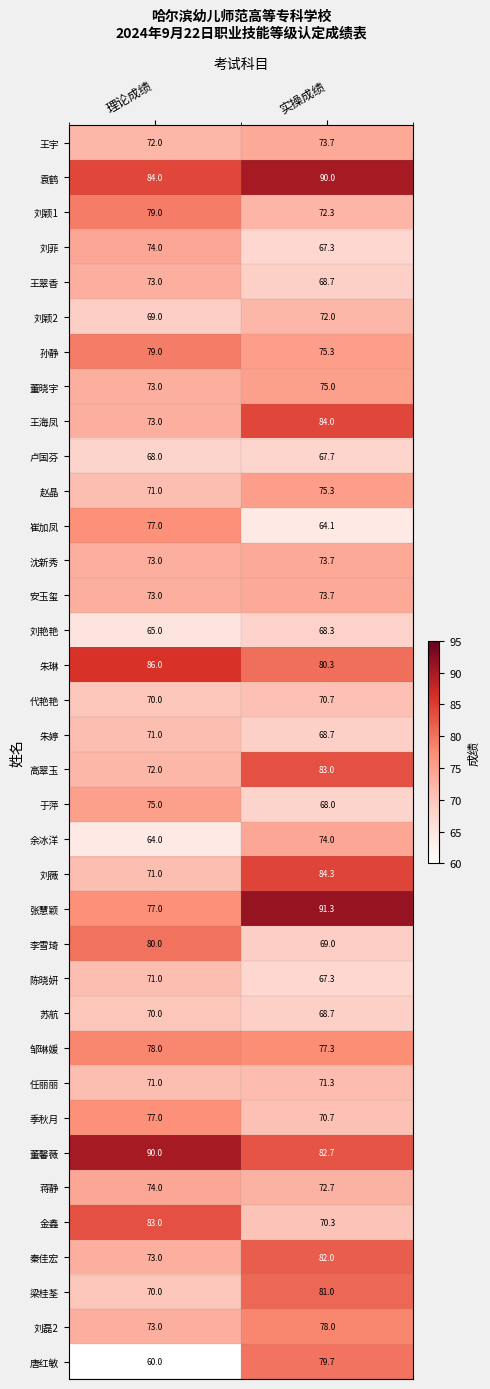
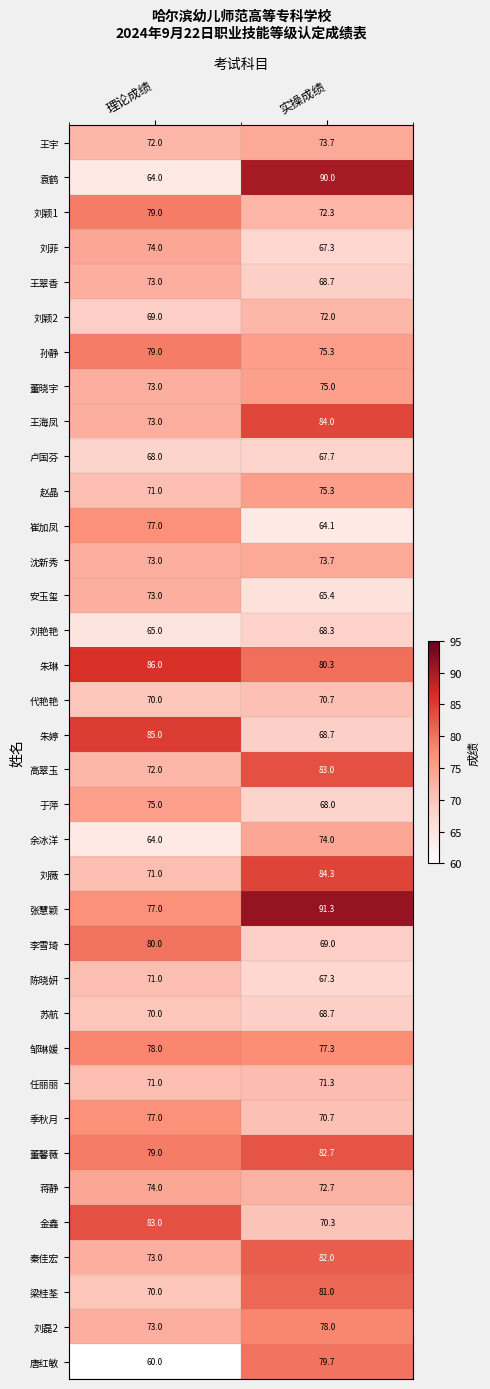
  {
    "王宇": {
      "理论成绩": 72.0,
      "实操成绩": 73.7
    },
    "袁鹤": {
-     "理论成绩": 84.0,
+     "理论成绩": 64.0,
      "实操成绩": 90.0
    },
    "刘颖1": {
      "理论成绩": 79.0,
      "实操成绩": 72.3
    },
    "刘菲": {
      "理论成绩": 74.0,
      "实操成绩": 67.3
    },
    "王翠香": {
      "理论成绩": 73.0,
      "实操成绩": 68.7
    },
    "刘颖2": {
      "理论成绩": 69.0,
      "实操成绩": 72.0
    },
    "孙静": {
      "理论成绩": 79.0,
      "实操成绩": 75.3
    },
    "董晓宇": {
      "理论成绩": 73.0,
      "实操成绩": 75.0
    },
    "王海凤": {
      "理论成绩": 73.0,
      "实操成绩": 84.0
    },
    "卢国芬": {
      "理论成绩": 68.0,
      "实操成绩": 67.7
    },
    "赵晶": {
      "理论成绩": 71.0,
      "实操成绩": 75.3
    },
    "崔加凤": {
      "理论成绩": 77.0,
      "实操成绩": 64.1
    },
    "沈新秀": {
      "理论成绩": 73.0,
      "实操成绩": 73.7
    },
    "安玉玺": {
      "理论成绩": 73.0,
-     "实操成绩": 73.7
+     "实操成绩": 65.4
    },
    "刘艳艳": {
      "理论成绩": 65.0,
      "实操成绩": 68.3
    },
    "朱琳": {
      "理论成绩": 86.0,
      "实操成绩": 80.3
    },
    "代艳艳": {
      "理论成绩": 70.0,
      "实操成绩": 70.7
    },
    "朱婷": {
-     "理论成绩": 71.0,
+     "理论成绩": 85.0,
      "实操成绩": 68.7
    },
    "高翠玉": {
      "理论成绩": 72.0,
      "实操成绩": 83.0
    },
    "于萍": {
      "理论成绩": 75.0,
      "实操成绩": 68.0
    },
    "余冰洋": {
      "理论成绩": 64.0,
      "实操成绩": 74.0
    },
    "刘薇": {
      "理论成绩": 71.0,
      "实操成绩": 84.3
    },
    "张慧颖": {
      "理论成绩": 77.0,
      "实操成绩": 91.3
    },
    "李雪琦": {
      "理论成绩": 80.0,
      "实操成绩": 69.0
    },
    "陈晓妍": {
      "理论成绩": 71.0,
      "实操成绩": 67.3
    },
    "苏航": {
      "理论成绩": 70.0,
      "实操成绩": 68.7
    },
    "邹琳媛": {
      "理论成绩": 78.0,
      "实操成绩": 77.3
    },
    "任丽丽": {
      "理论成绩": 71.0,
      "实操成绩": 71.3
    },
    "季秋月": {
      "理论成绩": 77.0,
      "实操成绩": 70.7
    },
    "董馨薇": {
-     "理论成绩": 90.0,
+     "理论成绩": 79.0,
      "实操成绩": 82.7
    },
    "蒋静": {
      "理论成绩": 74.0,
      "实操成绩": 72.7
    },
    "金鑫": {
      "理论成绩": 83.0,
      "实操成绩": 70.3
    },
    "秦佳宏": {
      "理论成绩": 73.0,
      "实操成绩": 82.0
    },
    "梁桂荃": {
      "理论成绩": 70.0,
      "实操成绩": 81.0
    },
    "刘磊2": {
      "理论成绩": 73.0,
      "实操成绩": 78.0
    },
    "唐红敏": {
      "理论成绩": 60.0,
      "实操成绩": 79.7
    }
  }
